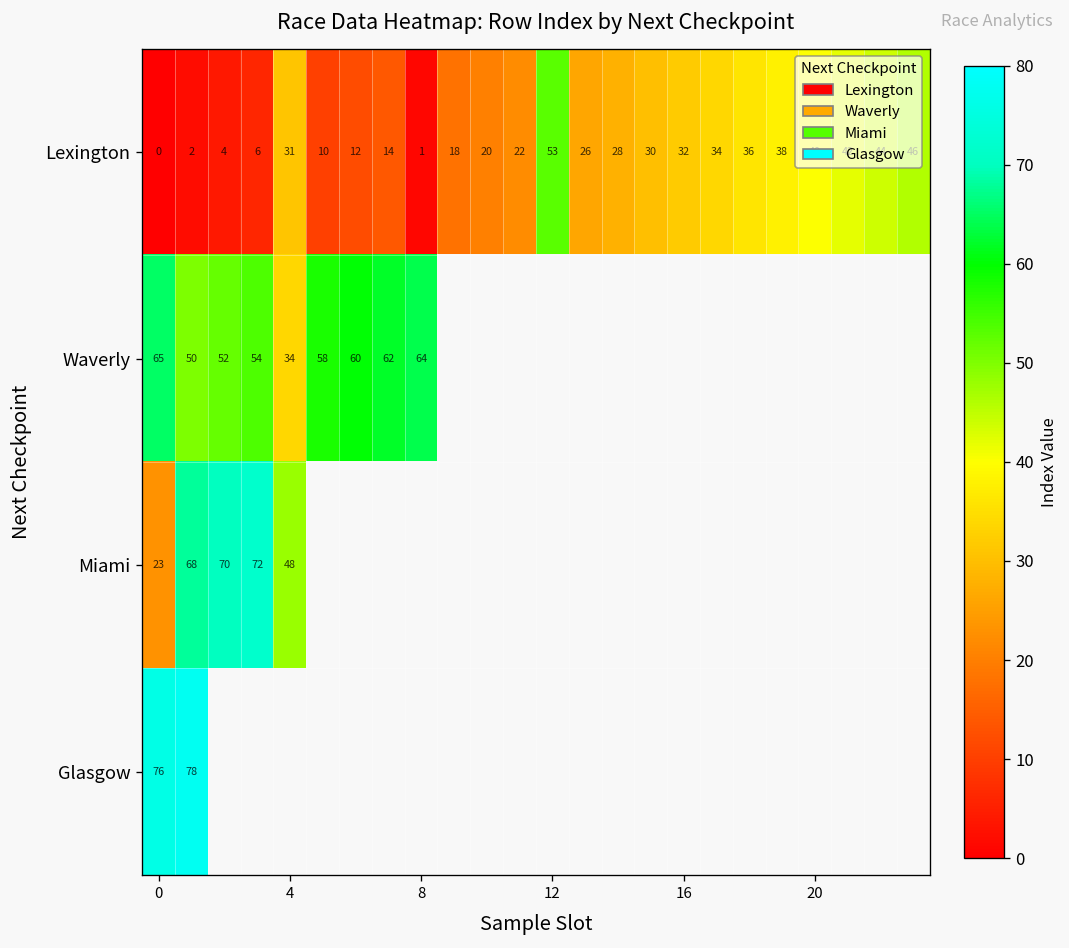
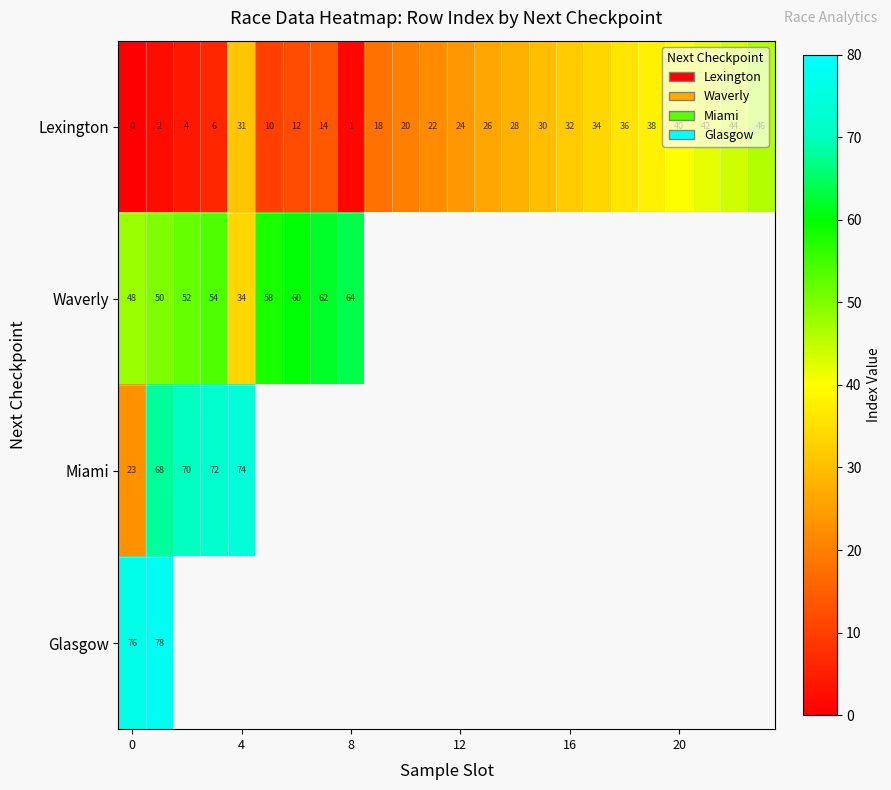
  {
    "Lexington": {
      "0": 0,
      "4": 31,
      "8": 1,
-     "12": 53,
+     "12": 24,
      "16": 32
    },
    "Waverly": {
-     "0": 65,
+     "0": 48,
      "4": 34,
      "8": 64
    },
    "Miami": {
      "0": 23,
-     "4": 48
+     "4": 74
    },
    "Glasgow": {
      "0": 76
    }
  }
